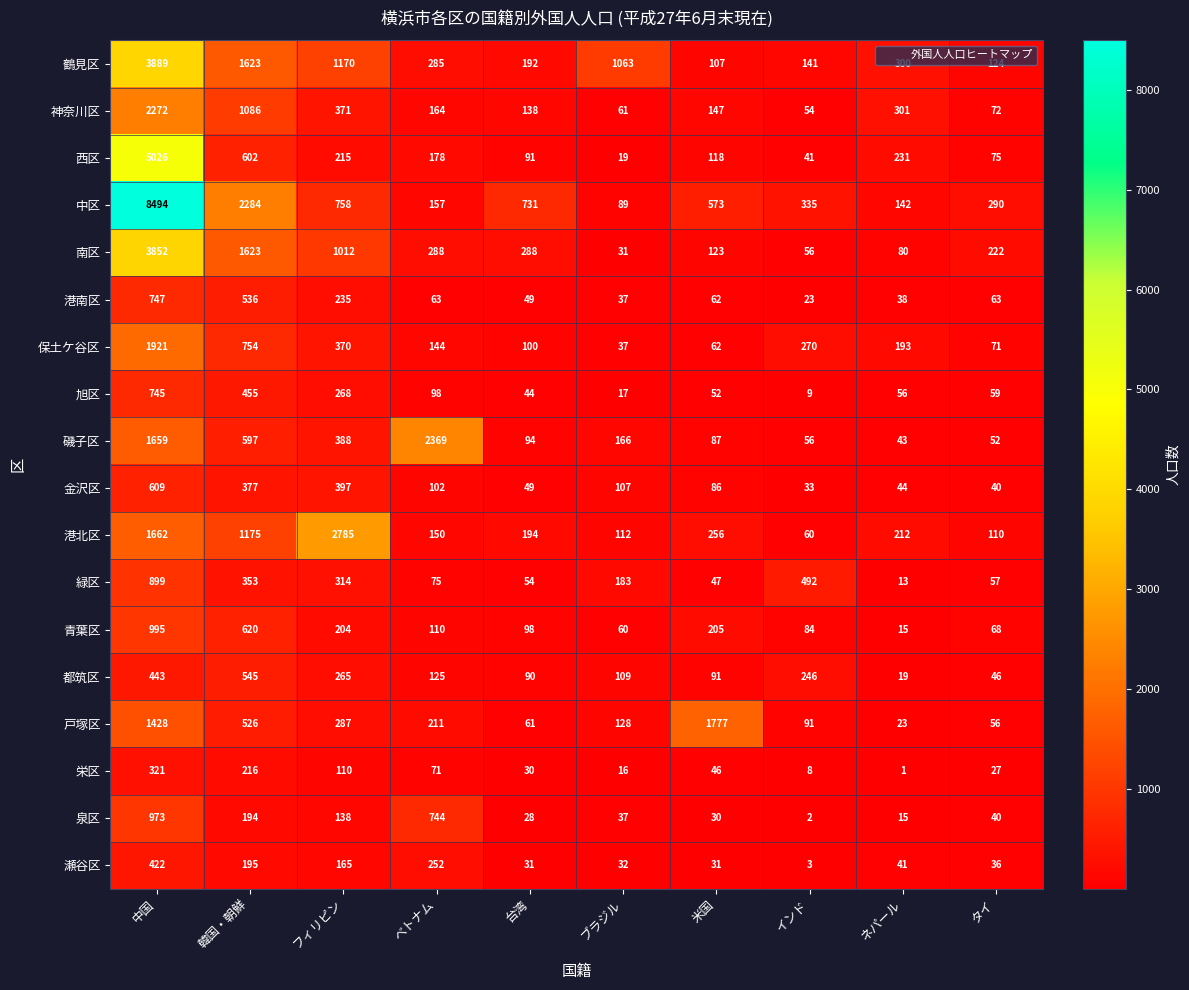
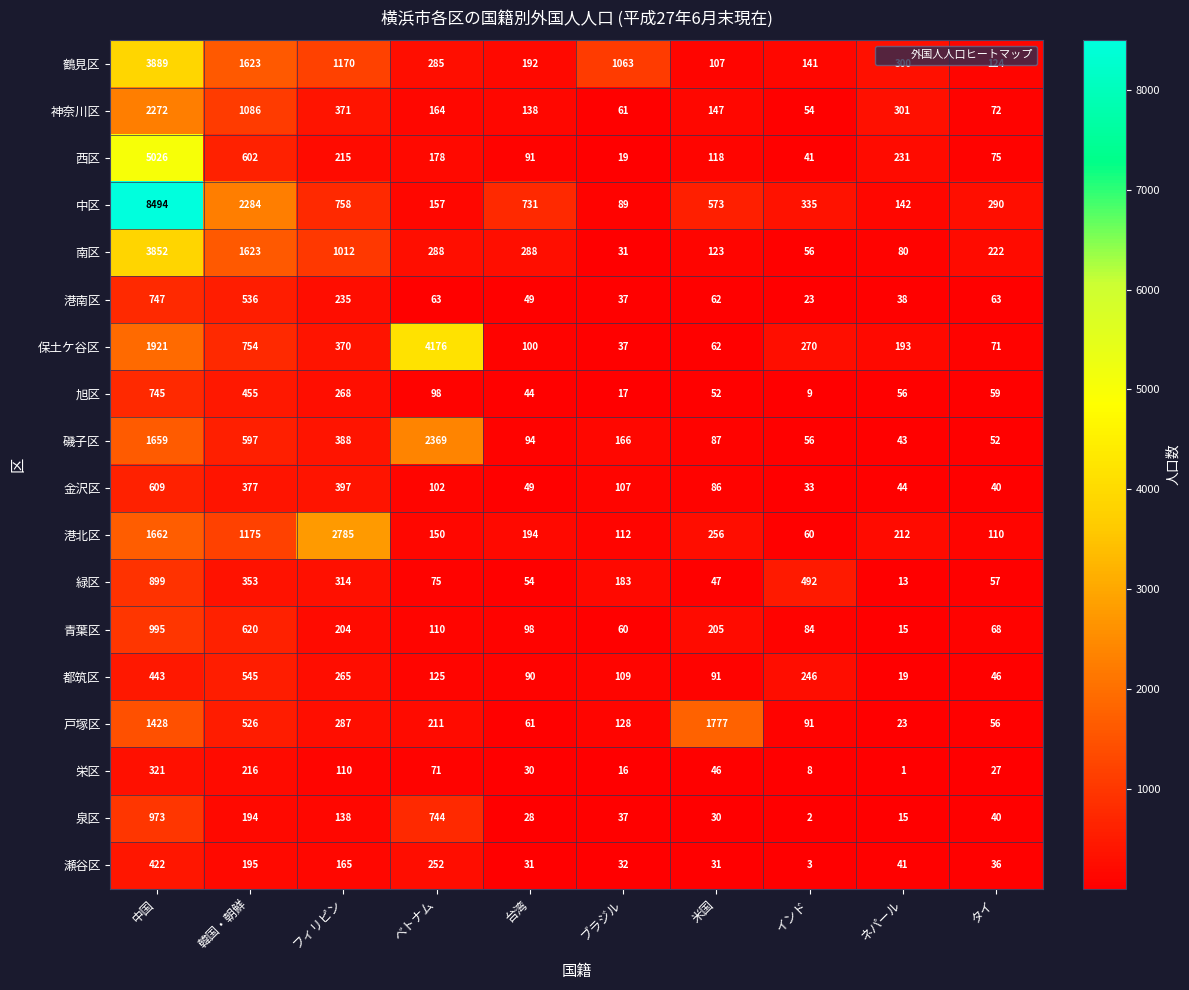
  {
    "鶴見区": {
      "中国": 3889,
      "韓国・朝鮮": 1623,
      "フィリピン": 1170,
      "ベトナム": 285,
      "台湾": 192,
      "ブラジル": 1063,
      "米国": 107,
      "インド": 141
    },
    "神奈川区": {
      "中国": 2272,
      "韓国・朝鮮": 1086,
      "フィリピン": 371,
      "ベトナム": 164,
      "台湾": 138,
      "ブラジル": 61,
      "米国": 147,
      "インド": 54,
      "ネパール": 301,
      "タイ": 72
    },
    "西区": {
      "中国": 5026,
      "韓国・朝鮮": 602,
      "フィリピン": 215,
      "ベトナム": 178,
      "台湾": 91,
      "ブラジル": 19,
      "米国": 118,
      "インド": 41,
      "ネパール": 231,
      "タイ": 75
    },
    "中区": {
      "中国": 8494,
      "韓国・朝鮮": 2284,
      "フィリピン": 758,
      "ベトナム": 157,
      "台湾": 731,
      "ブラジル": 89,
      "米国": 573,
      "インド": 335,
      "ネパール": 142,
      "タイ": 290
    },
    "南区": {
      "中国": 3852,
      "韓国・朝鮮": 1623,
      "フィリピン": 1012,
      "ベトナム": 288,
      "台湾": 288,
      "ブラジル": 31,
      "米国": 123,
      "インド": 56,
      "ネパール": 80,
      "タイ": 222
    },
    "港南区": {
      "中国": 747,
      "韓国・朝鮮": 536,
      "フィリピン": 235,
      "ベトナム": 63,
      "台湾": 49,
      "ブラジル": 37,
      "米国": 62,
      "インド": 23,
      "ネパール": 38,
      "タイ": 63
    },
    "保土ケ谷区": {
      "中国": 1921,
      "韓国・朝鮮": 754,
      "フィリピン": 370,
-     "ベトナム": 144,
+     "ベトナム": 4176,
      "台湾": 100,
      "ブラジル": 37,
      "米国": 62,
      "インド": 270,
      "ネパール": 193,
      "タイ": 71
    },
    "旭区": {
      "中国": 745,
      "韓国・朝鮮": 455,
      "フィリピン": 268,
      "ベトナム": 98,
      "台湾": 44,
      "ブラジル": 17,
      "米国": 52,
      "インド": 9,
      "ネパール": 56,
      "タイ": 59
    },
    "磯子区": {
      "中国": 1659,
      "韓国・朝鮮": 597,
      "フィリピン": 388,
      "ベトナム": 2369,
      "台湾": 94,
      "ブラジル": 166,
      "米国": 87,
      "インド": 56,
      "ネパール": 43,
      "タイ": 52
    },
    "金沢区": {
      "中国": 609,
      "韓国・朝鮮": 377,
      "フィリピン": 397,
      "ベトナム": 102,
      "台湾": 49,
      "ブラジル": 107,
      "米国": 86,
      "インド": 33,
      "ネパール": 44,
      "タイ": 40
    },
    "港北区": {
      "中国": 1662,
      "韓国・朝鮮": 1175,
      "フィリピン": 2785,
      "ベトナム": 150,
      "台湾": 194,
      "ブラジル": 112,
      "米国": 256,
      "インド": 60,
      "ネパール": 212,
      "タイ": 110
    },
    "緑区": {
      "中国": 899,
      "韓国・朝鮮": 353,
      "フィリピン": 314,
      "ベトナム": 75,
      "台湾": 54,
      "ブラジル": 183,
      "米国": 47,
      "インド": 492,
      "ネパール": 13,
      "タイ": 57
    },
    "青葉区": {
      "中国": 995,
      "韓国・朝鮮": 620,
      "フィリピン": 204,
      "ベトナム": 110,
      "台湾": 98,
      "ブラジル": 60,
      "米国": 205,
      "インド": 84,
      "ネパール": 15,
      "タイ": 68
    },
    "都筑区": {
      "中国": 443,
      "韓国・朝鮮": 545,
      "フィリピン": 265,
      "ベトナム": 125,
      "台湾": 90,
      "ブラジル": 109,
      "米国": 91,
      "インド": 246,
      "ネパール": 19,
      "タイ": 46
    },
    "戸塚区": {
      "中国": 1428,
      "韓国・朝鮮": 526,
      "フィリピン": 287,
      "ベトナム": 211,
      "台湾": 61,
      "ブラジル": 128,
      "米国": 1777,
      "インド": 91,
      "ネパール": 23,
      "タイ": 56
    },
    "栄区": {
      "中国": 321,
      "韓国・朝鮮": 216,
      "フィリピン": 110,
      "ベトナム": 71,
      "台湾": 30,
      "ブラジル": 16,
      "米国": 46,
      "インド": 8,
      "ネパール": 1,
      "タイ": 27
    },
    "泉区": {
      "中国": 973,
      "韓国・朝鮮": 194,
      "フィリピン": 138,
      "ベトナム": 744,
      "台湾": 28,
      "ブラジル": 37,
      "米国": 30,
      "インド": 2,
      "ネパール": 15,
      "タイ": 40
    },
    "瀬谷区": {
      "中国": 422,
      "韓国・朝鮮": 195,
      "フィリピン": 165,
      "ベトナム": 252,
      "台湾": 31,
      "ブラジル": 32,
      "米国": 31,
      "インド": 3,
      "ネパール": 41,
      "タイ": 36
    }
  }
